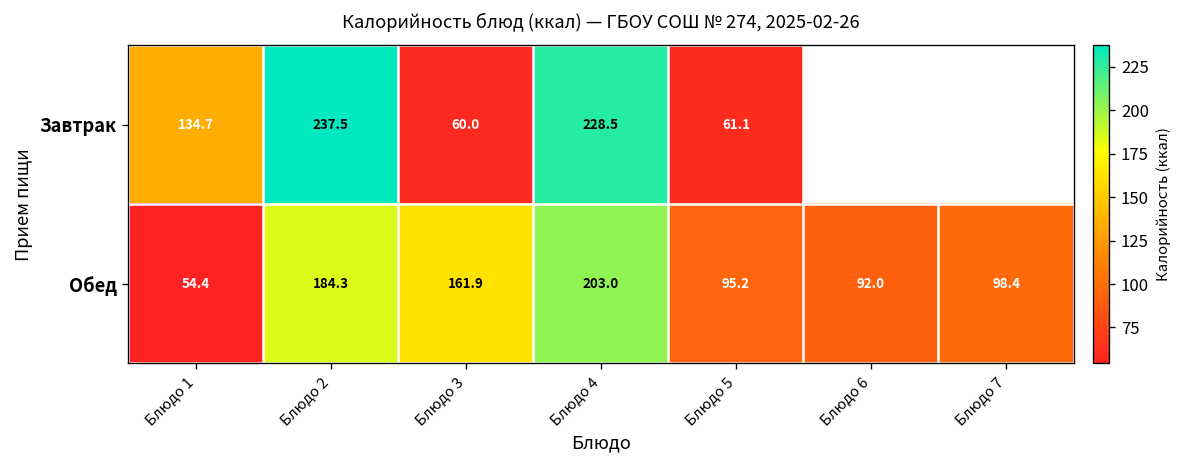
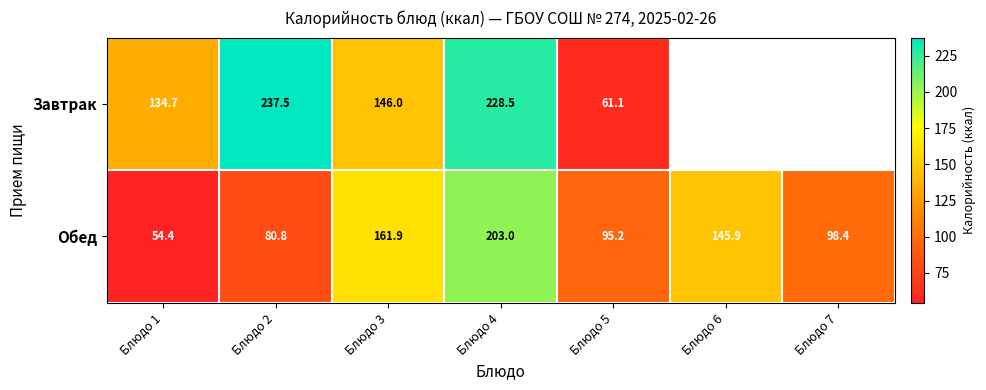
  {
    "Завтрак": {
      "Блюдо 1": 134.7,
      "Блюдо 2": 237.5,
-     "Блюдо 3": 60.0,
+     "Блюдо 3": 146.0,
      "Блюдо 4": 228.5,
      "Блюдо 5": 61.1
    },
    "Обед": {
      "Блюдо 1": 54.4,
-     "Блюдо 2": 184.3,
+     "Блюдо 2": 80.8,
      "Блюдо 3": 161.9,
      "Блюдо 4": 203.0,
      "Блюдо 5": 95.2,
-     "Блюдо 6": 92.0,
+     "Блюдо 6": 145.9,
      "Блюдо 7": 98.4
    }
  }
